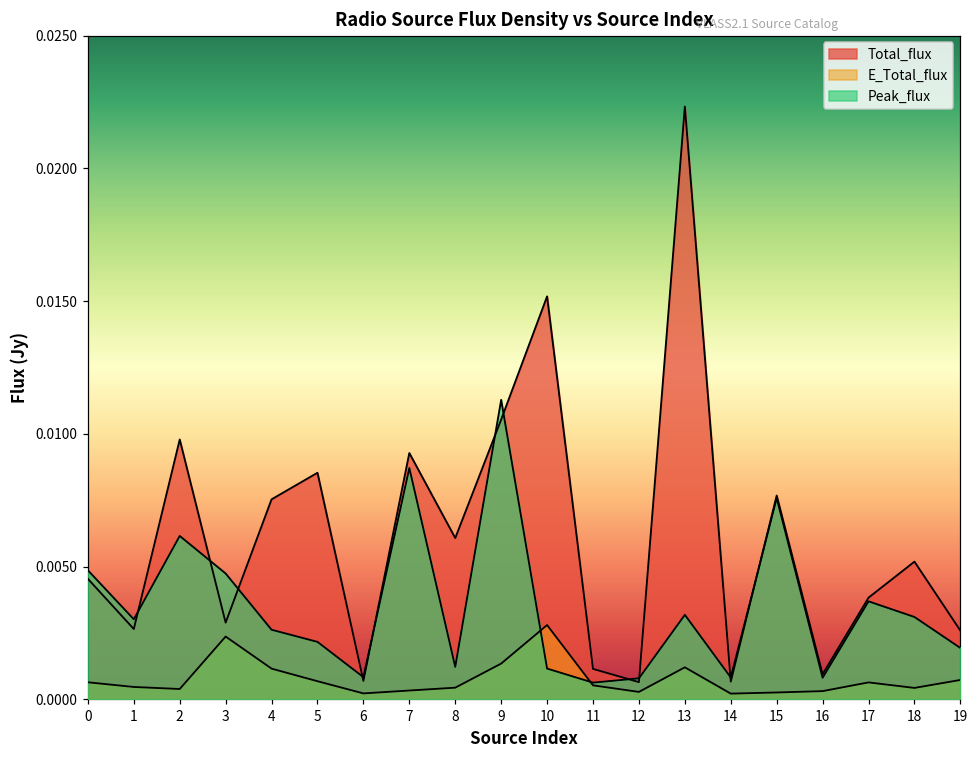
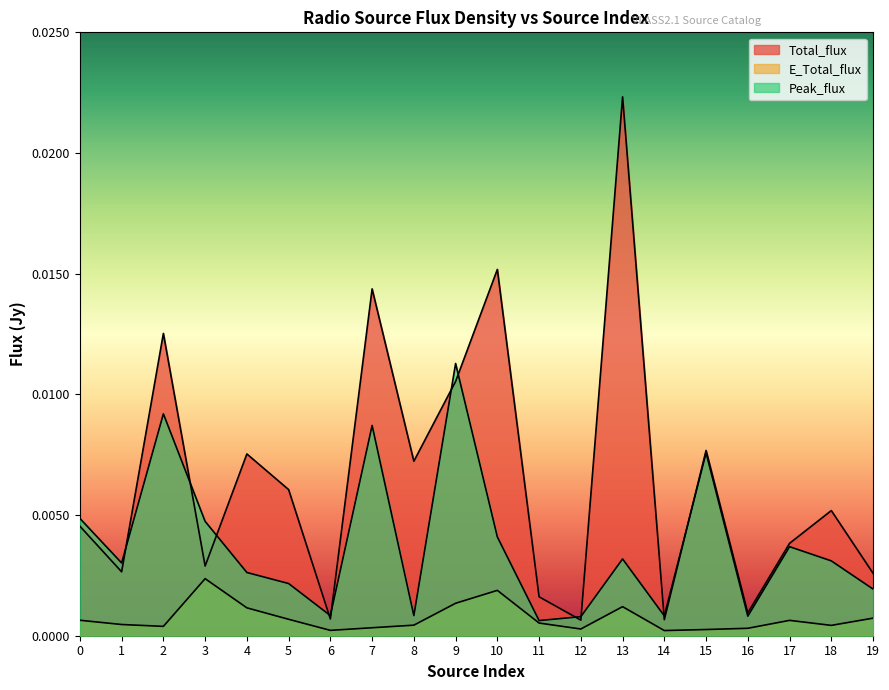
  {
    "Total_flux": {
      "0": 0.0045,
      "1": 0.0026,
-     "2": 0.0098,
+     "2": 0.0125,
      "3": 0.0029,
      "4": 0.0075,
-     "5": 0.0085,
+     "5": 0.0061,
      "6": 0.0007,
-     "7": 0.0093,
-     "8": 0.0061,
+     "7": 0.0144,
+     "8": 0.0072,
      "9": 0.0105,
      "10": 0.0152,
-     "11": 0.0011,
+     "11": 0.0016,
      "12": 0.0006,
      "13": 0.0223,
      "14": 0.0007,
      "16": 0.0009,
      "17": 0.0038,
      "18": 0.0052,
      "19": 0.0026
    },
    "E_Total_flux": {
      "0": 0.0006,
      "1": 0.0005,
      "2": 0.0004,
      "3": 0.0024,
      "4": 0.0012,
      "5": 0.0007,
      "6": 0.0002,
      "7": 0.0003,
      "8": 0.0004,
      "9": 0.0013,
-     "10": 0.0028,
+     "10": 0.0019,
      "12": 0.0003,
      "13": 0.0012,
      "14": 0.0002,
      "15": 0.0003,
      "16": 0.0003,
      "17": 0.0006,
      "18": 0.0004,
      "19": 0.0007
    },
    "Peak_flux": {
      "0": 0.0049,
      "1": 0.0030,
-     "2": 0.0062,
+     "2": 0.0092,
      "3": 0.0047,
      "4": 0.0026,
      "5": 0.0022,
      "6": 0.0008,
      "7": 0.0087,
-     "8": 0.0012,
+     "8": 0.0008,
      "9": 0.0113,
-     "10": 0.0012,
+     "10": 0.0041,
      "12": 0.0008,
      "13": 0.0032,
      "14": 0.0008,
      "16": 0.0008,
      "17": 0.0037,
      "18": 0.0031,
      "19": 0.0019
    }
  }
